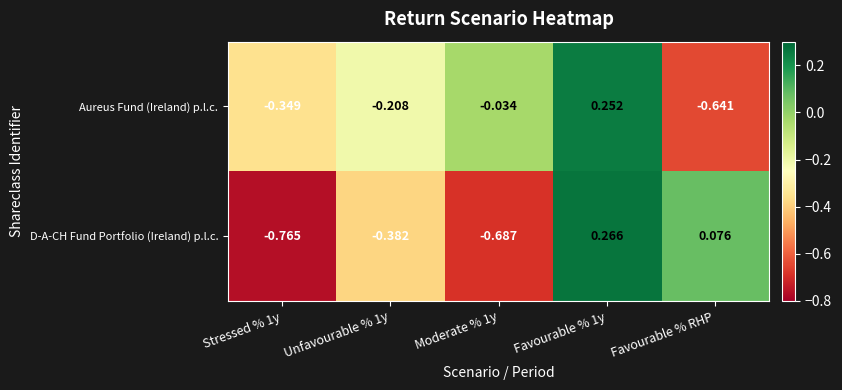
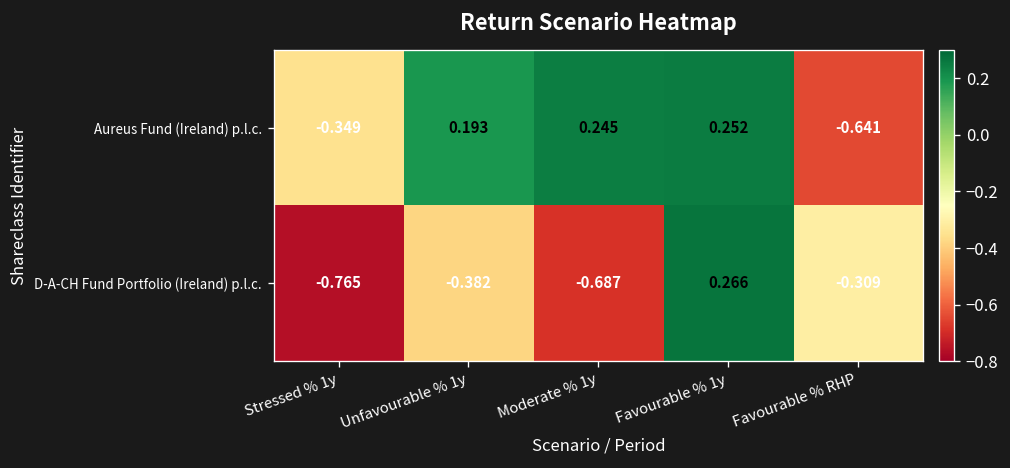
  {
    "Aureus Fund (Ireland) p.l.c.": {
      "Stressed % 1y": -0.349,
-     "Unfavourable % 1y": -0.208,
-     "Moderate % 1y": -0.034,
+     "Unfavourable % 1y": 0.193,
+     "Moderate % 1y": 0.245,
      "Favourable % 1y": 0.252,
      "Favourable % RHP": -0.641
    },
    "D-A-CH Fund Portfolio (Ireland) p.l.c.": {
      "Stressed % 1y": -0.765,
      "Unfavourable % 1y": -0.382,
      "Moderate % 1y": -0.687,
      "Favourable % 1y": 0.266,
-     "Favourable % RHP": 0.076
+     "Favourable % RHP": -0.309
    }
  }
